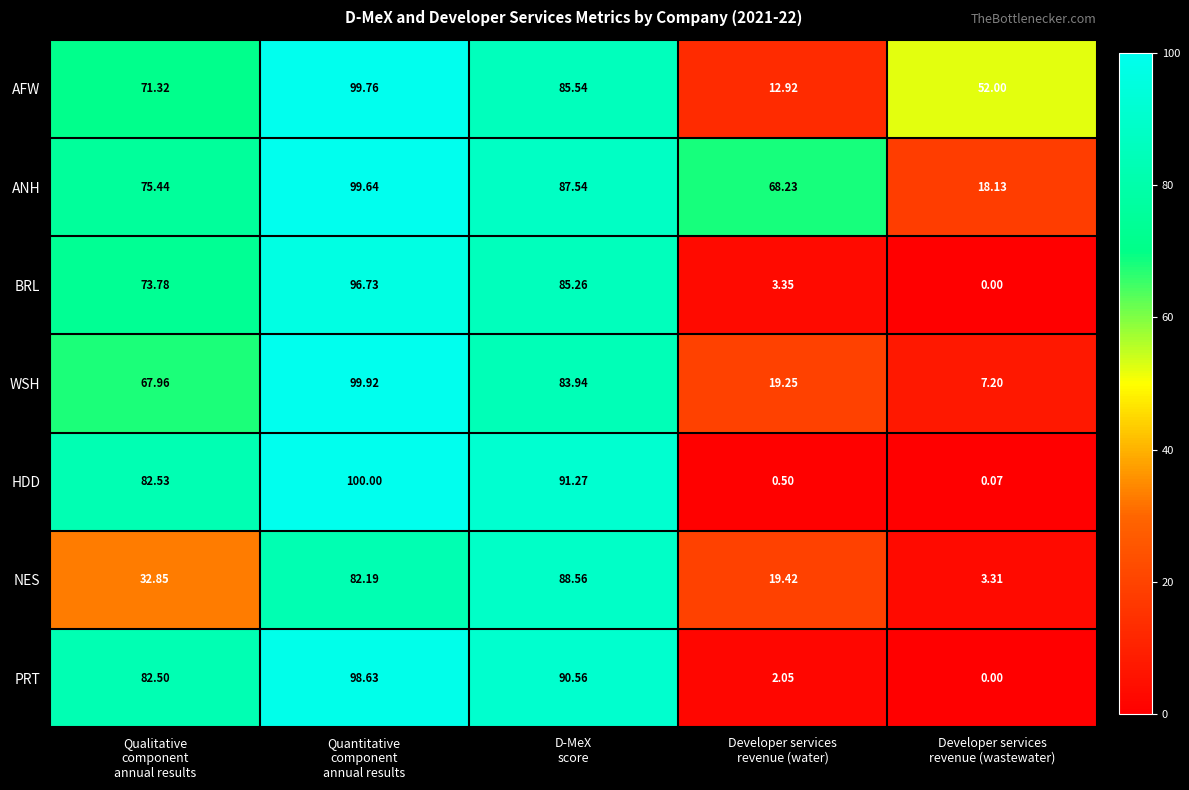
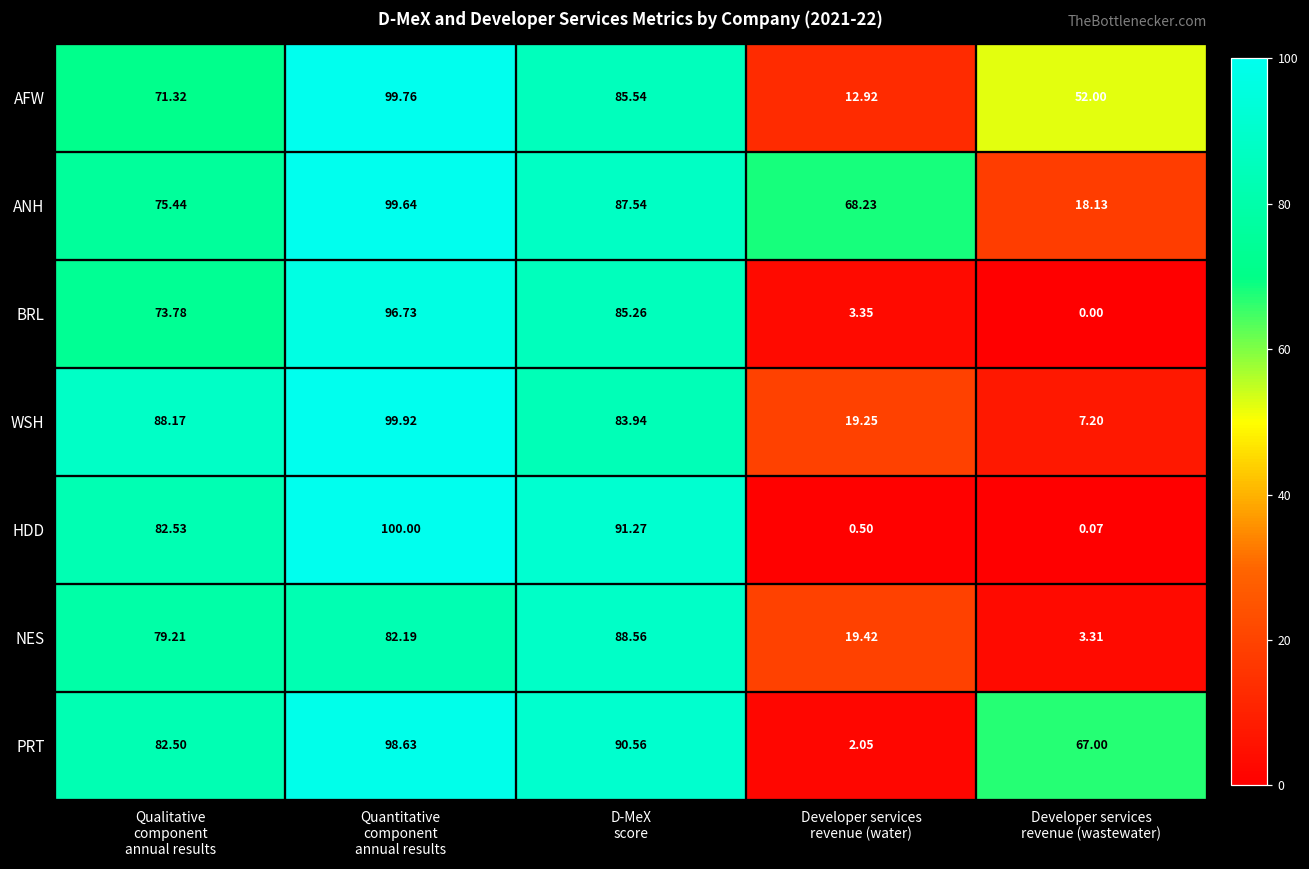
  {
    "AFW": {
      "Qualitative component annual results": 71.32,
      "Quantitative component annual results": 99.76,
      "D-MeX score": 85.54,
      "Developer services revenue (water)": 12.92,
      "Developer services revenue (wastewater)": 52.00
    },
    "ANH": {
      "Qualitative component annual results": 75.44,
      "Quantitative component annual results": 99.64,
      "D-MeX score": 87.54,
      "Developer services revenue (water)": 68.23,
      "Developer services revenue (wastewater)": 18.13
    },
    "BRL": {
      "Qualitative component annual results": 73.78,
      "Quantitative component annual results": 96.73,
      "D-MeX score": 85.26,
      "Developer services revenue (water)": 3.35,
      "Developer services revenue (wastewater)": 0.00
    },
    "WSH": {
-     "Qualitative component annual results": 67.96,
+     "Qualitative component annual results": 88.17,
      "Quantitative component annual results": 99.92,
      "D-MeX score": 83.94,
      "Developer services revenue (water)": 19.25,
      "Developer services revenue (wastewater)": 7.20
    },
    "HDD": {
      "Qualitative component annual results": 82.53,
      "Quantitative component annual results": 100.00,
      "D-MeX score": 91.27,
      "Developer services revenue (water)": 0.50,
      "Developer services revenue (wastewater)": 0.07
    },
    "NES": {
-     "Qualitative component annual results": 32.85,
+     "Qualitative component annual results": 79.21,
      "Quantitative component annual results": 82.19,
      "D-MeX score": 88.56,
      "Developer services revenue (water)": 19.42,
      "Developer services revenue (wastewater)": 3.31
    },
    "PRT": {
      "Qualitative component annual results": 82.50,
      "Quantitative component annual results": 98.63,
      "D-MeX score": 90.56,
      "Developer services revenue (water)": 2.05,
-     "Developer services revenue (wastewater)": 0.00
+     "Developer services revenue (wastewater)": 67.00
    }
  }
